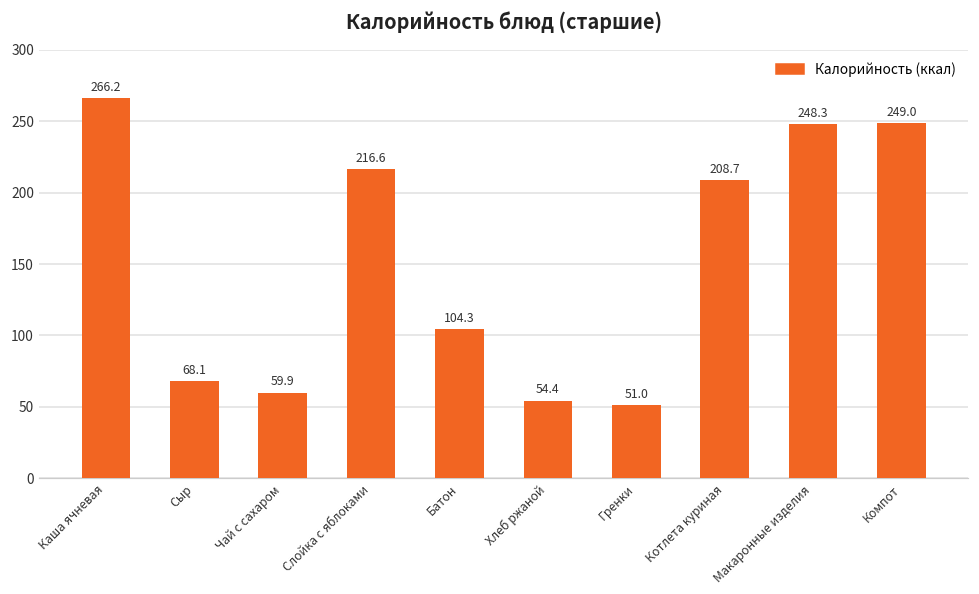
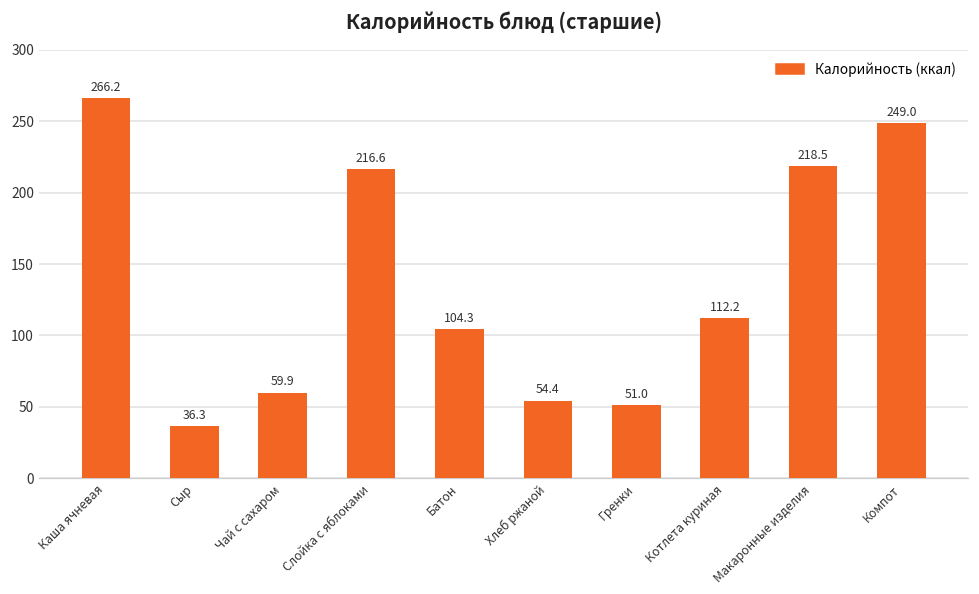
  {
    "Каша ячневая": 266.2,
-   "Сыр": 68.1,
+   "Сыр": 36.3,
    "Чай с сахаром": 59.9,
    "Слойка с яблоками": 216.6,
    "Батон": 104.3,
    "Хлеб ржаной": 54.4,
    "Гренки": 51.0,
-   "Котлета куриная": 208.7,
-   "Макаронные изделия": 248.3,
+   "Котлета куриная": 112.2,
+   "Макаронные изделия": 218.5,
    "Компот": 249.0
  }
